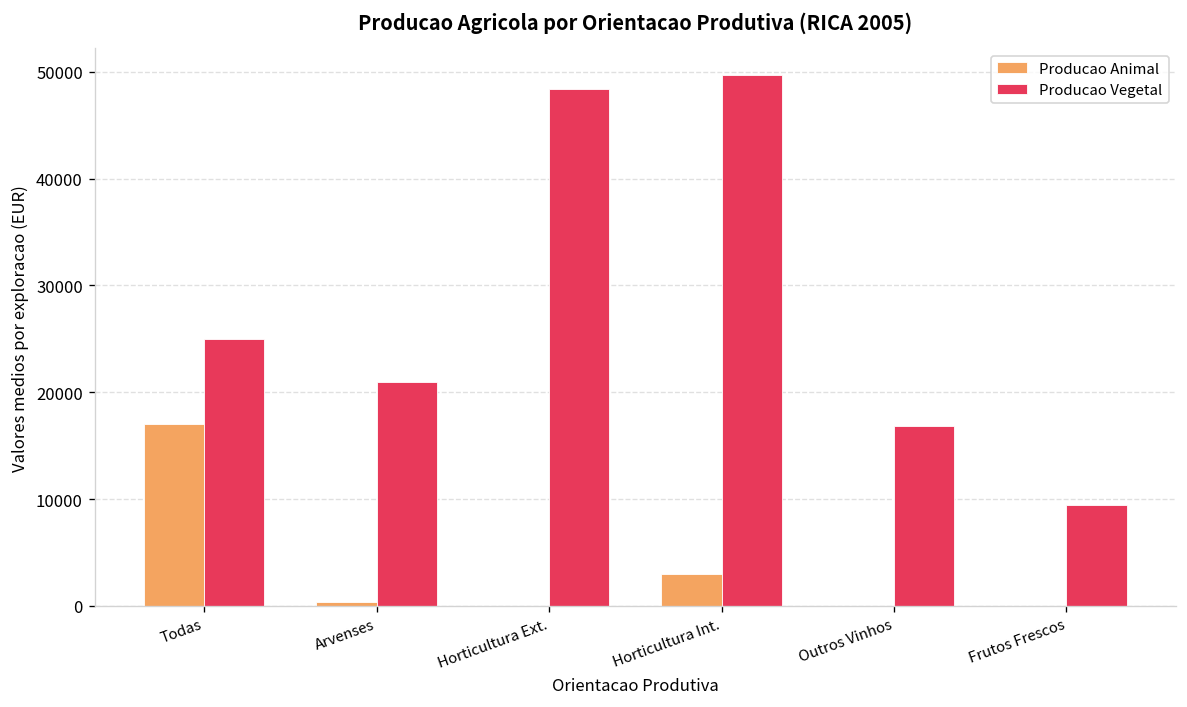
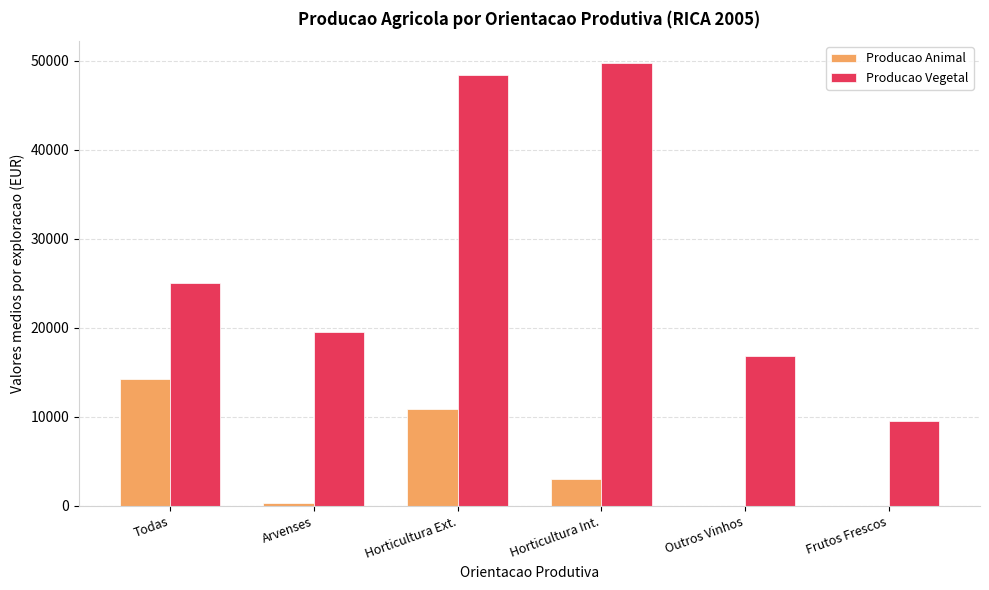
  {
    "Producao Animal": {
-     "Todas": 17000,
+     "Todas": 14000,
      "Arvenses": 0,
-     "Horticultura Ext.": 0,
+     "Horticultura Ext.": 11000,
      "Horticultura Int.": 3000,
      "Outros Vinhos": 0,
      "Frutos Frescos": 0
    },
    "Producao Vegetal": {
      "Todas": 25000,
-     "Arvenses": 21000,
+     "Arvenses": 19000,
      "Horticultura Ext.": 48000,
      "Horticultura Int.": 50000,
      "Outros Vinhos": 17000,
      "Frutos Frescos": 9000
    }
  }
